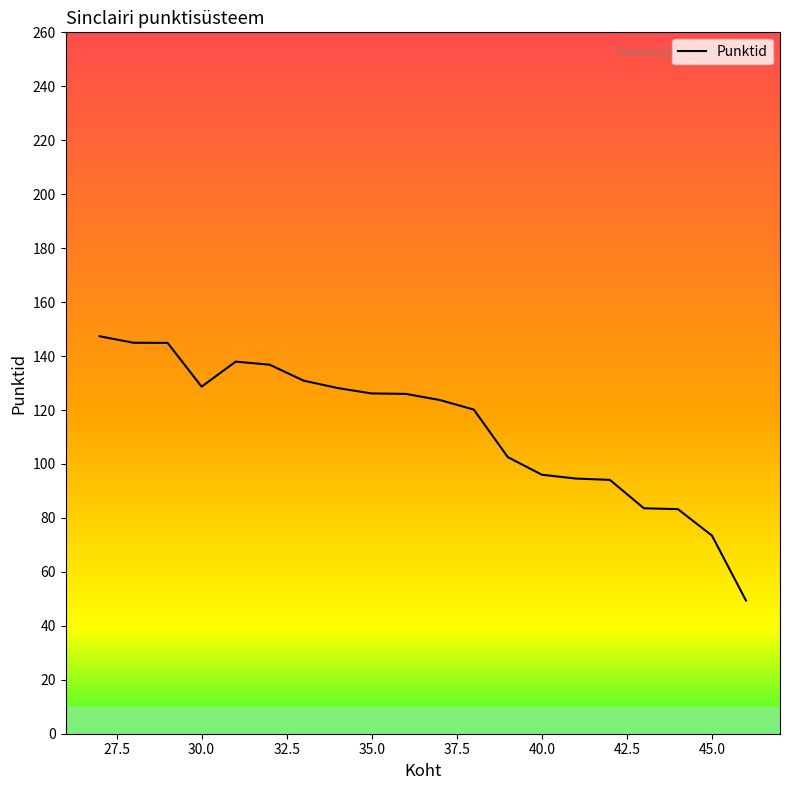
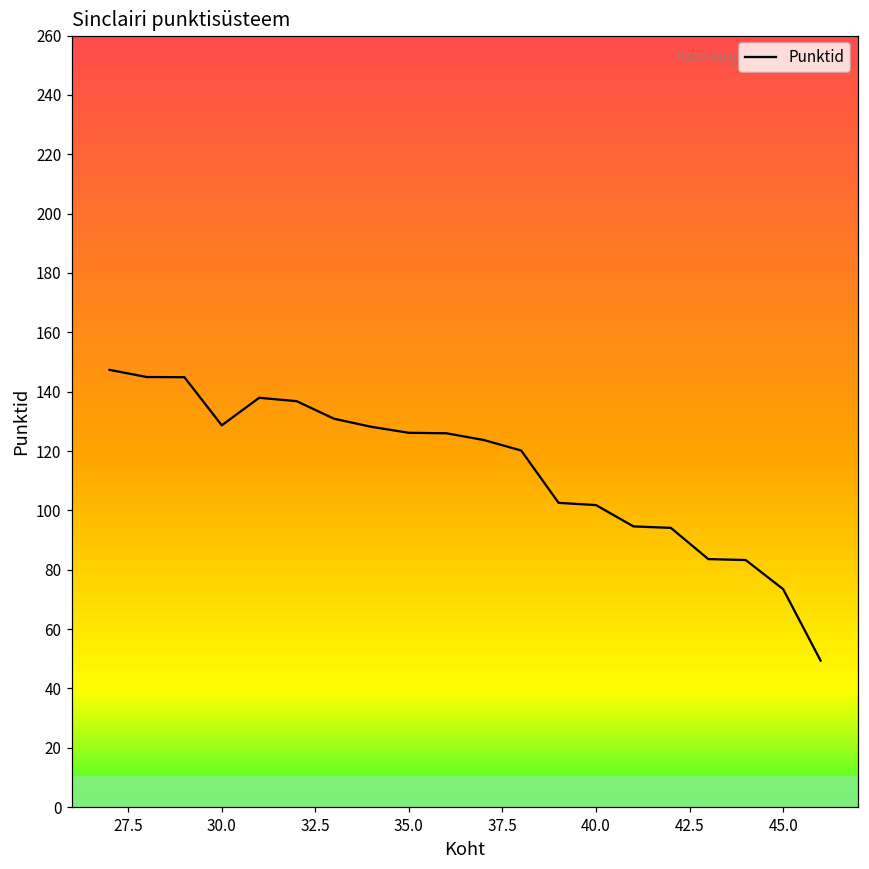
  {
    "30.0": 129,
    "35.0": 126,
-   "40.0": 96,
+   "40.0": 102,
    "45.0": 73
  }
